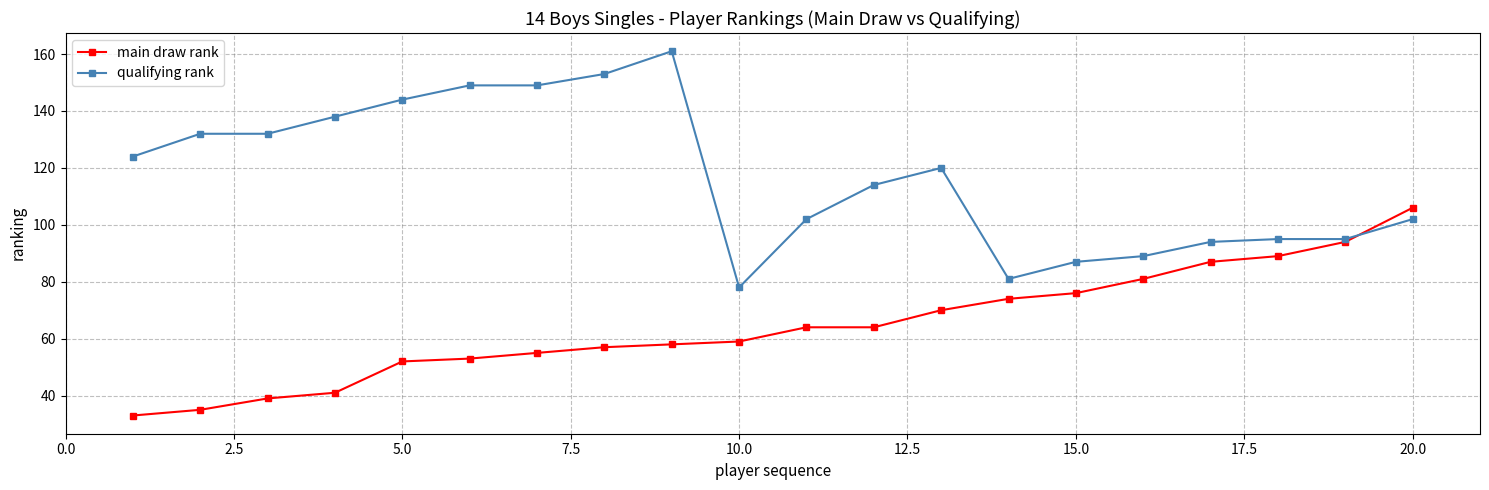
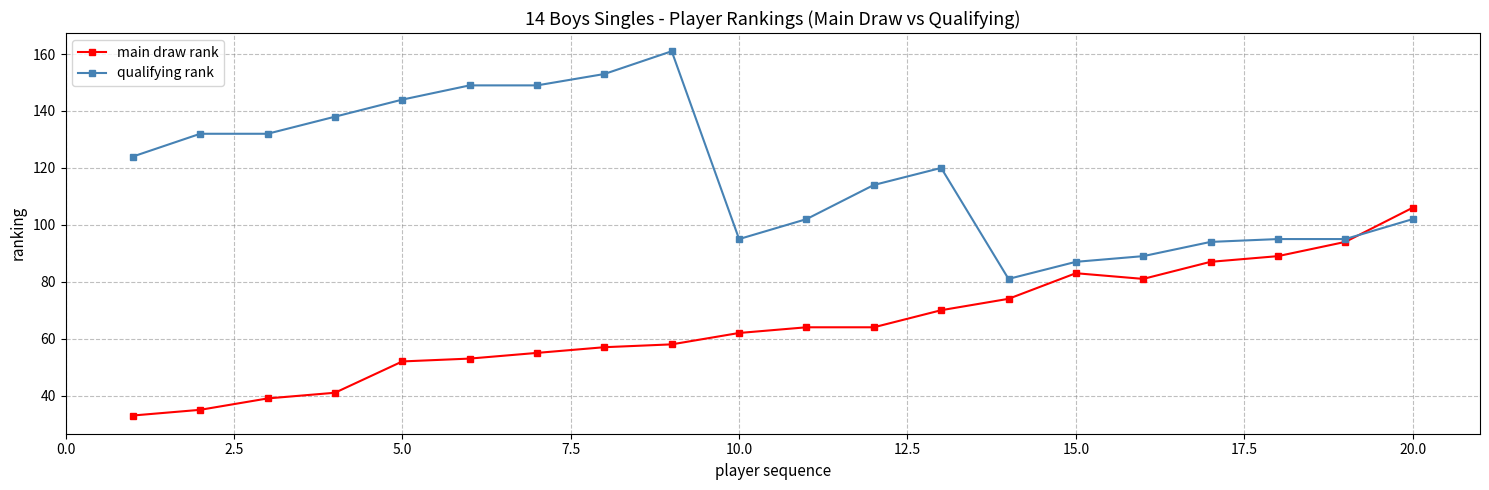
  {
    "main draw rank": {
      "5.0": 52,
-     "10.0": 59,
-     "15.0": 76,
+     "10.0": 62,
+     "15.0": 83,
      "20.0": 106
    },
    "qualifying rank": {
      "5.0": 144,
-     "10.0": 78,
+     "10.0": 95,
      "15.0": 87,
      "20.0": 102
    }
  }
